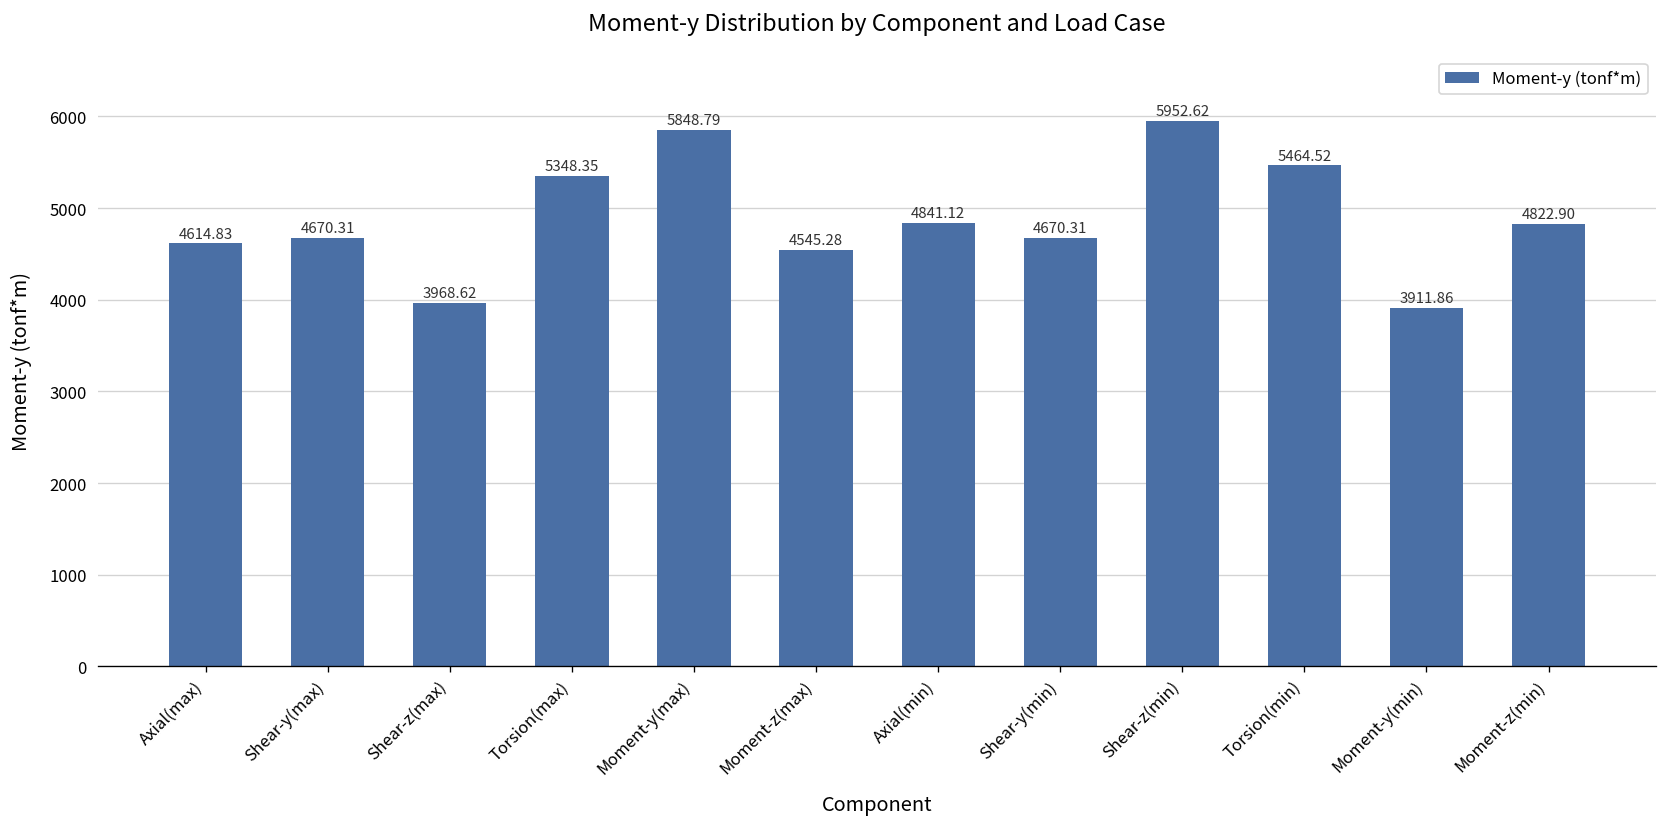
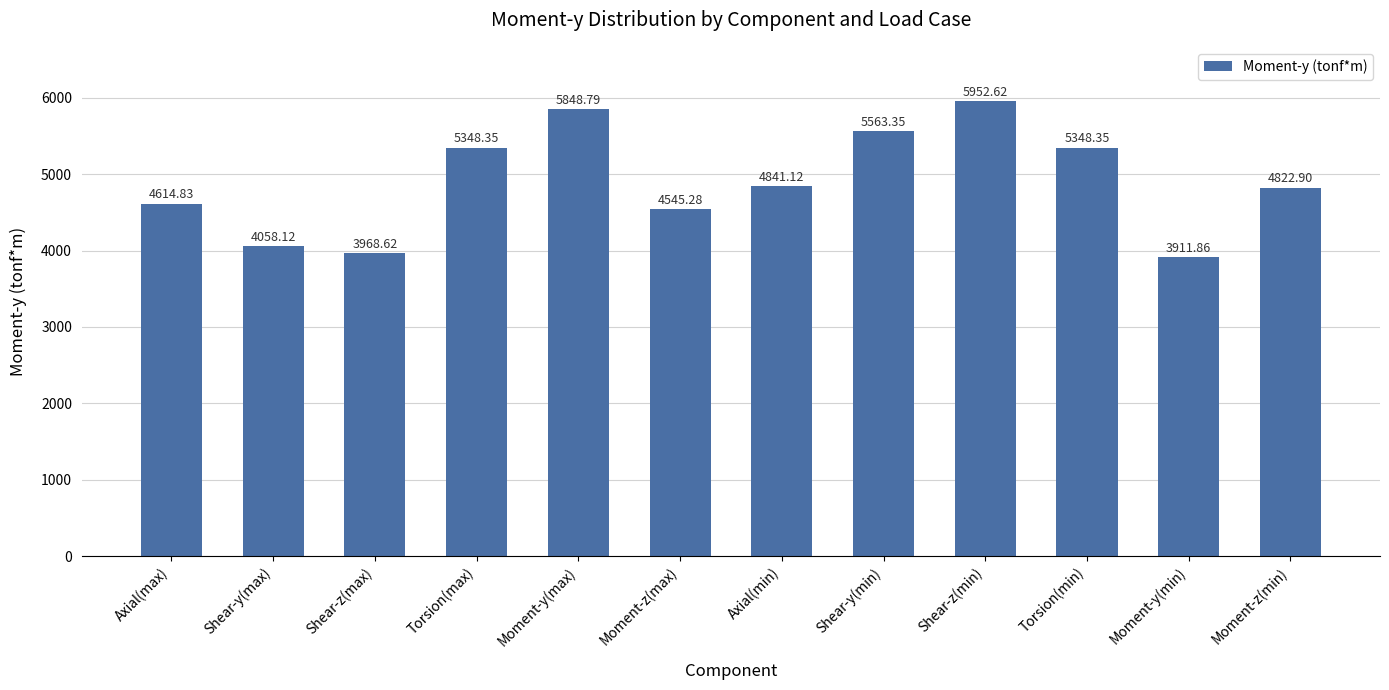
  {
    "Axial(max)": 4614.83,
-   "Shear-y(max)": 4670.31,
+   "Shear-y(max)": 4058.12,
    "Shear-z(max)": 3968.62,
    "Torsion(max)": 5348.35,
    "Moment-y(max)": 5848.79,
    "Moment-z(max)": 4545.28,
    "Axial(min)": 4841.12,
-   "Shear-y(min)": 4670.31,
+   "Shear-y(min)": 5563.35,
    "Shear-z(min)": 5952.62,
-   "Torsion(min)": 5464.52,
+   "Torsion(min)": 5348.35,
    "Moment-y(min)": 3911.86,
    "Moment-z(min)": 4822.90
  }
